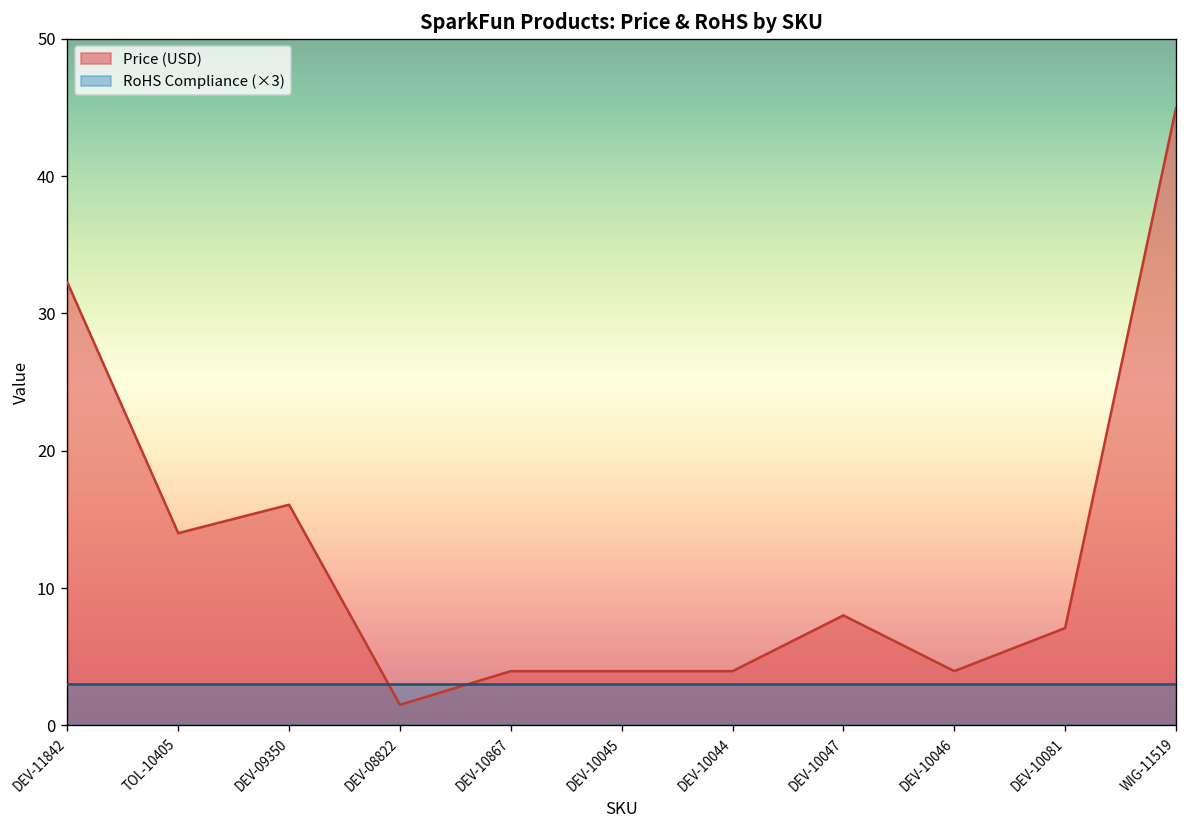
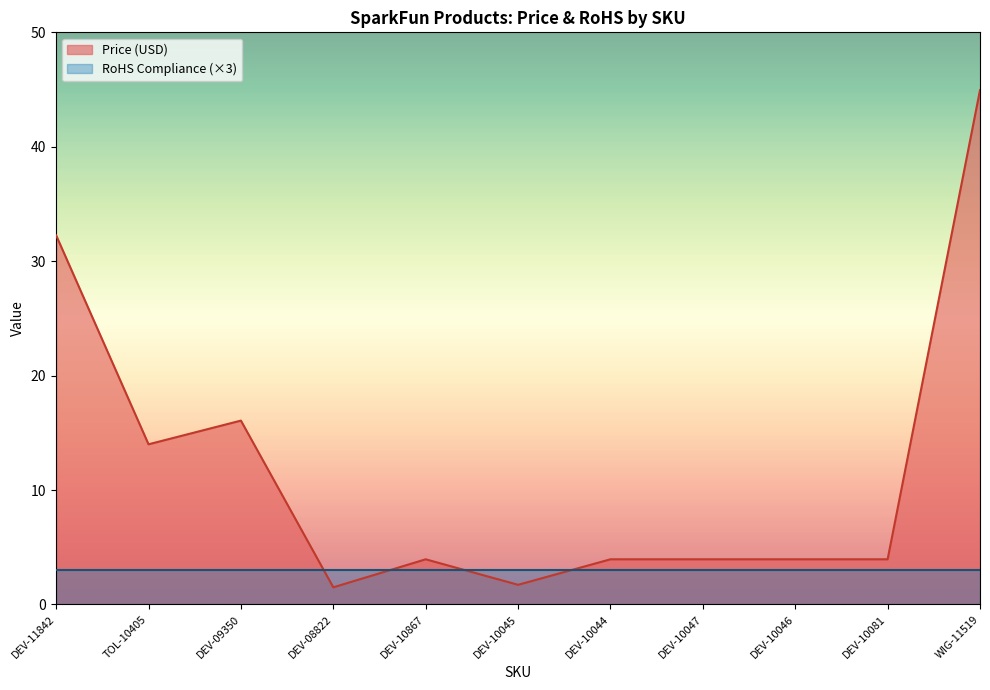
  {
    "Price (USD)": {
      "DEV-11842": 32.3,
      "TOL-10405": 14.0,
      "DEV-09350": 16.1,
      "DEV-08822": 1.5,
      "DEV-10867": 4.0,
-     "DEV-10045": 4.0,
+     "DEV-10045": 1.7,
      "DEV-10044": 4.0,
-     "DEV-10047": 8.0,
+     "DEV-10047": 4.0,
      "DEV-10046": 4.0,
-     "DEV-10081": 7.1,
+     "DEV-10081": 4.0,
      "WIG-11519": 45.0
    },
    "RoHS Compliance (×3)": {
      "DEV-11842": 3.0,
      "TOL-10405": 3.0,
      "DEV-09350": 3.0,
      "DEV-08822": 3.0,
      "DEV-10867": 3.0,
      "DEV-10045": 3.0,
      "DEV-10044": 3.0,
      "DEV-10047": 3.0,
      "DEV-10046": 3.0,
      "DEV-10081": 3.0,
      "WIG-11519": 3.0
    }
  }
